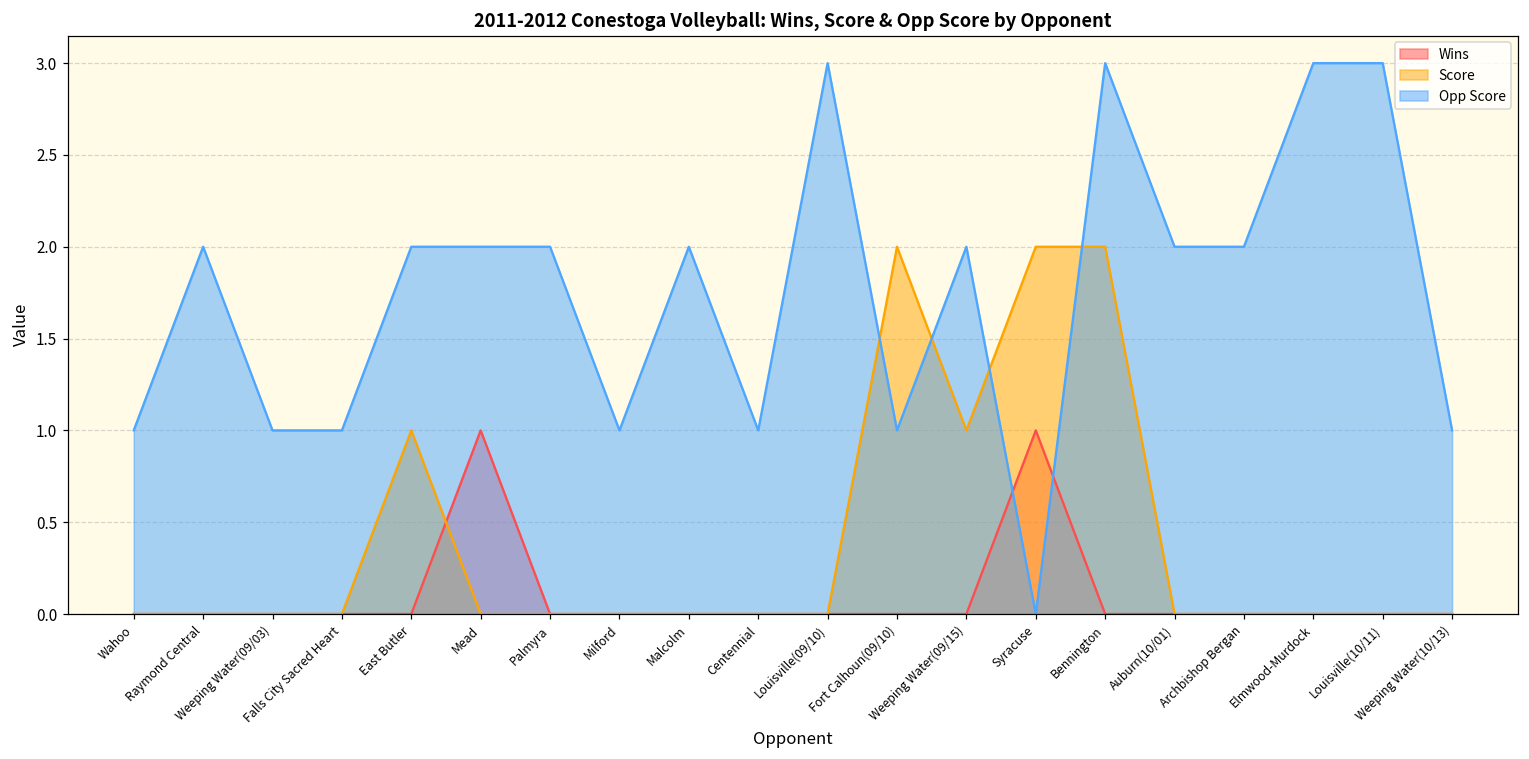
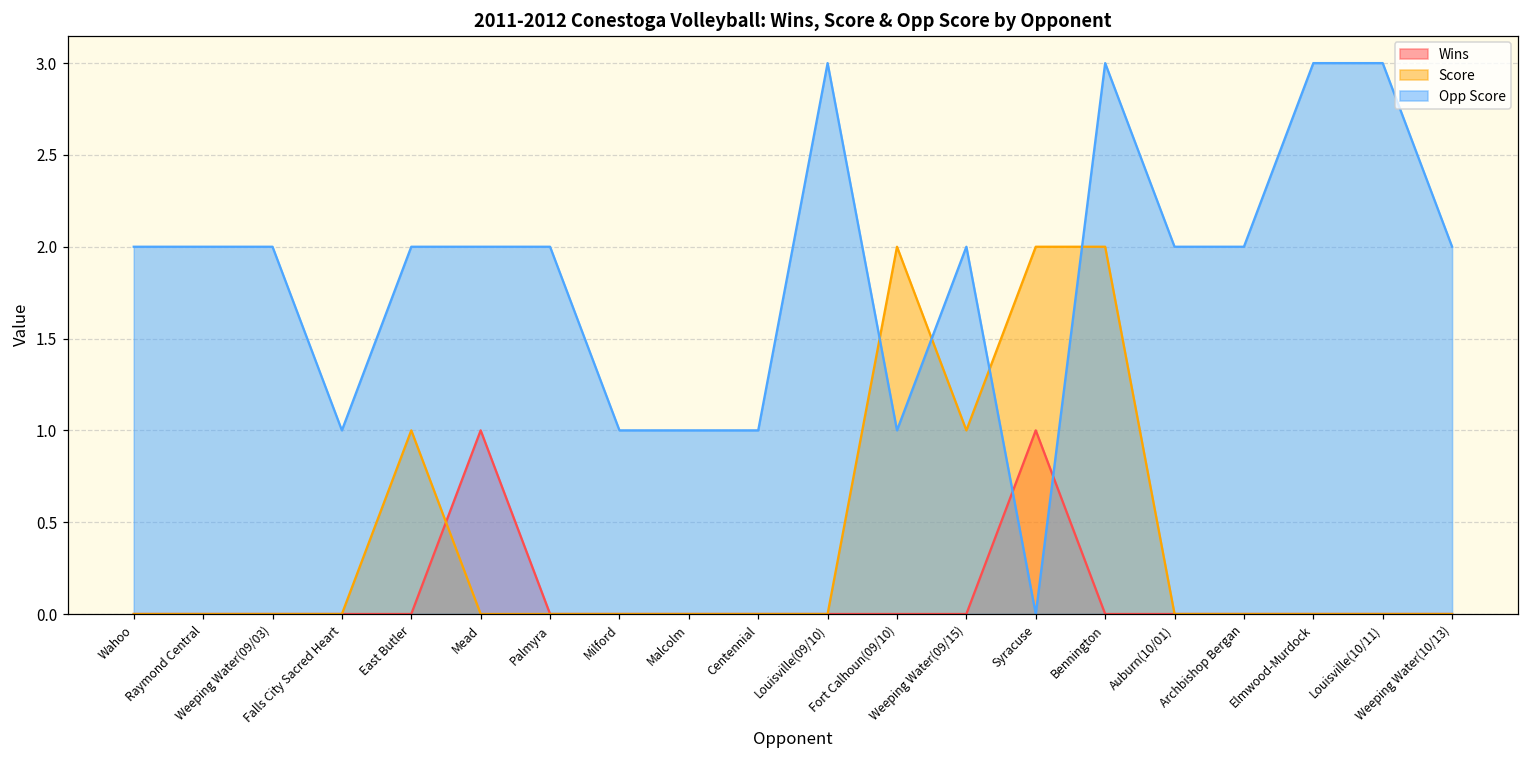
  {
    "Wins": {
      "East Butler": 0,
      "Mead": 1,
      "Fort Calhoun(09/10)": 0,
      "Weeping Water(09/15)": 0,
      "Syracuse": 1,
      "Bennington": 0
    },
    "Score": {
      "East Butler": 1,
      "Mead": 0,
      "Fort Calhoun(09/10)": 2,
      "Weeping Water(09/15)": 1,
      "Syracuse": 2,
      "Bennington": 2
    },
    "Opp Score": {
-     "Wahoo": 1,
+     "Wahoo": 2,
      "Raymond Central": 2,
-     "Weeping Water(09/03)": 1,
+     "Weeping Water(09/03)": 2,
      "Falls City Sacred Heart": 1,
      "East Butler": 2,
      "Mead": 2,
      "Palmyra": 2,
      "Milford": 1,
-     "Malcolm": 2,
+     "Malcolm": 1,
      "Centennial": 1,
      "Louisville(09/10)": 3,
      "Fort Calhoun(09/10)": 1,
      "Weeping Water(09/15)": 2,
      "Syracuse": 0,
      "Bennington": 3,
      "Auburn(10/01)": 2,
      "Archbishop Bergan": 2,
      "Elmwood-Murdock": 3,
      "Louisville(10/11)": 3,
-     "Weeping Water(10/13)": 1
+     "Weeping Water(10/13)": 2
    }
  }
